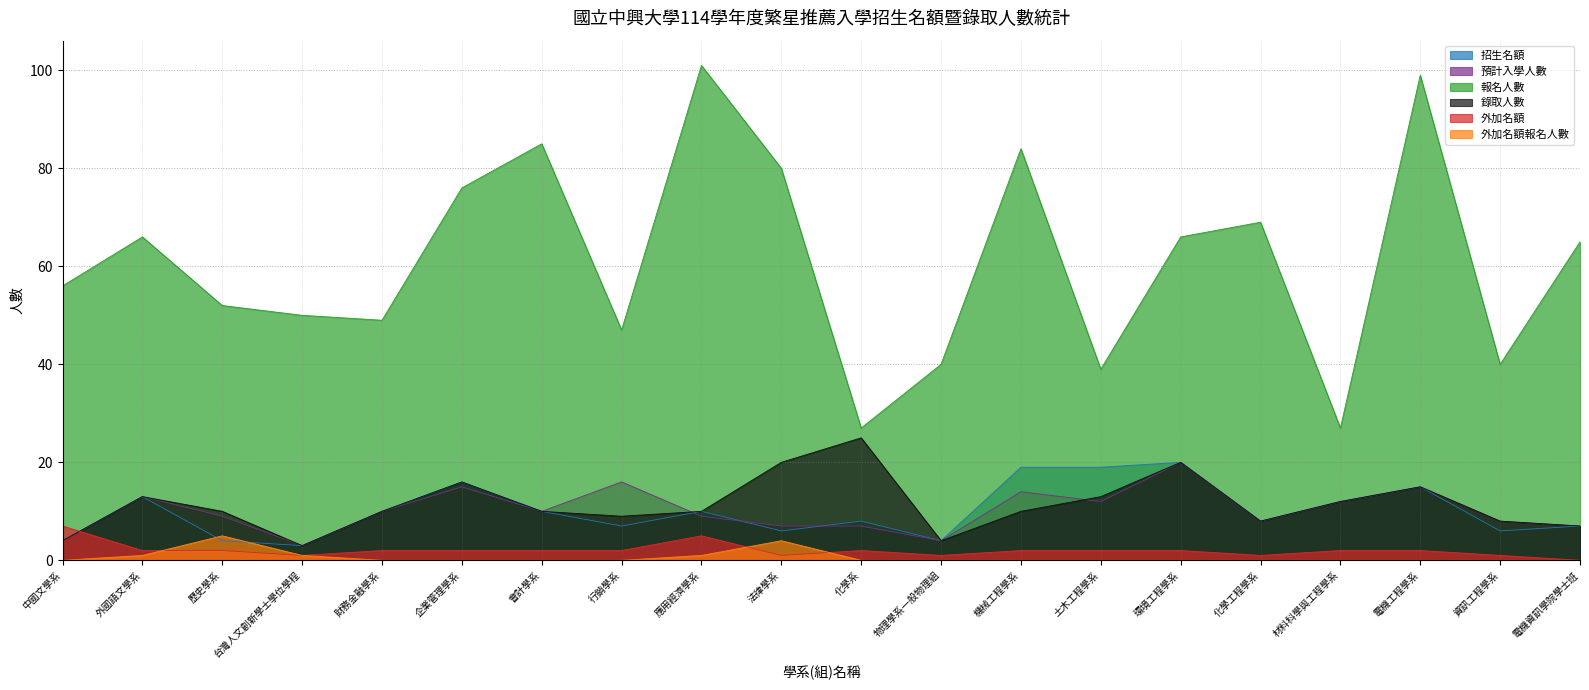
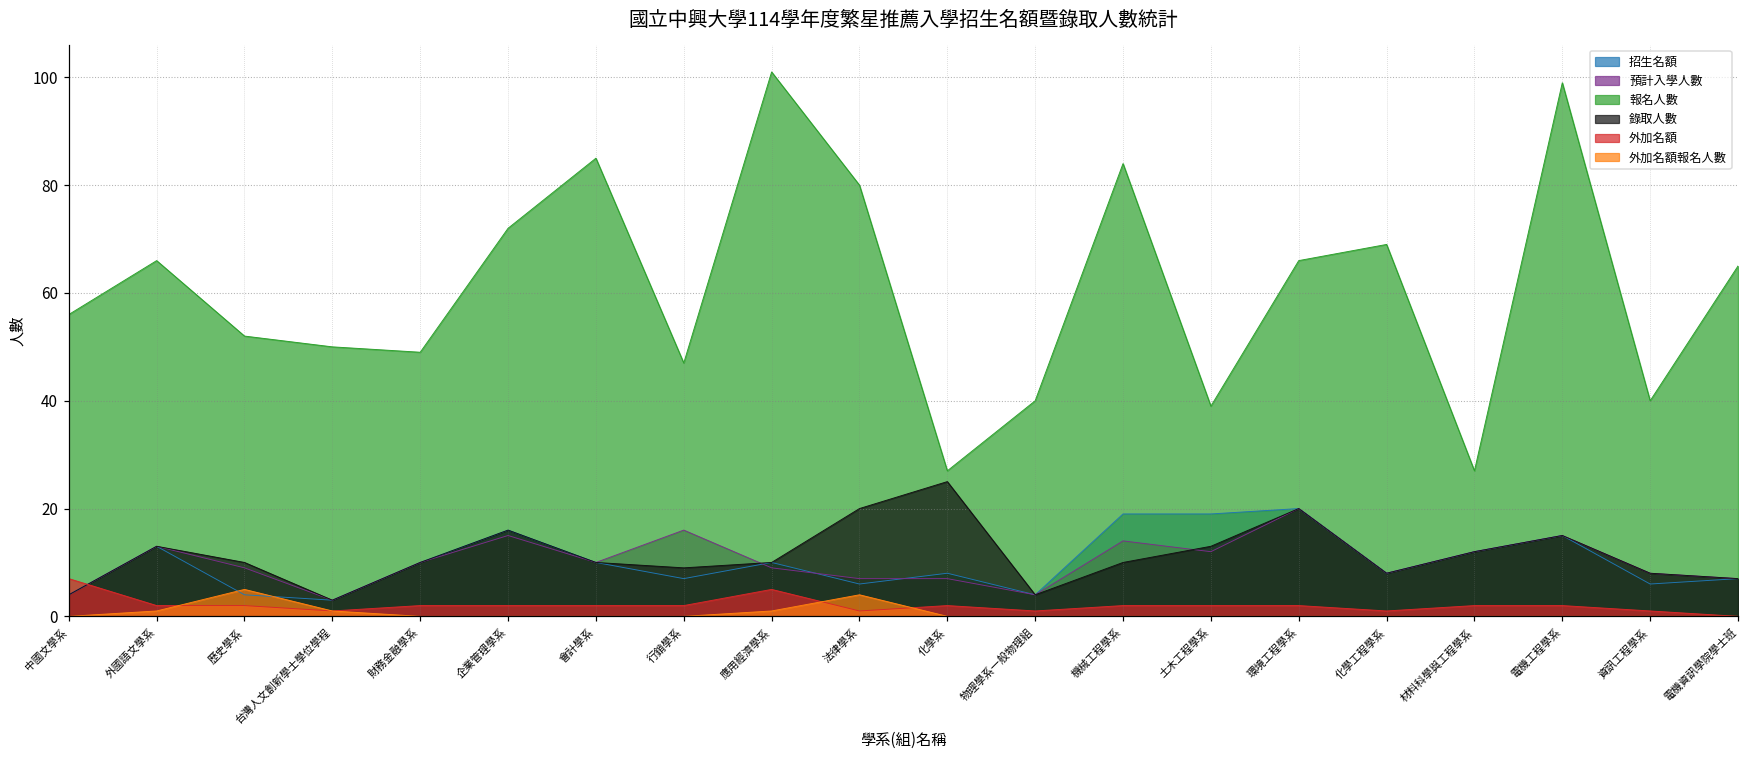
  {
    "招生名額": {
      "歷史學系": 4,
      "行銷學系": 7,
      "法律學系": 6,
      "化學系": 8,
      "機械工程學系": 19,
      "土木工程學系": 19,
      "資訊工程學系": 6
    },
    "預計入學人數": {
      "歷史學系": 9,
      "企業管理學系": 15,
      "行銷學系": 16,
      "應用經濟學系": 9,
      "法律學系": 7,
      "化學系": 7,
      "機械工程學系": 14,
      "土木工程學系": 12
    },
    "報名人數": {
      "中國文學系": 56,
      "外國語文學系": 66,
      "歷史學系": 52,
      "台灣人文創新學士學位學程": 50,
      "財務金融學系": 49,
-     "企業管理學系": 76,
+     "企業管理學系": 72,
      "會計學系": 85,
      "行銷學系": 47,
      "應用經濟學系": 101,
      "法律學系": 80,
      "化學系": 27,
      "物理學系一般物理組": 40,
      "機械工程學系": 84,
      "土木工程學系": 39,
      "環境工程學系": 66,
      "化學工程學系": 69,
      "材料科學與工程學系": 27,
      "電機工程學系": 99,
      "資訊工程學系": 40,
      "電機資訊學院學士班": 65
    },
    "錄取人數": {
      "歷史學系": 10,
      "行銷學系": 9,
      "法律學系": 20,
      "化學系": 25,
      "機械工程學系": 10,
      "土木工程學系": 13
    },
    "外加名額": {
      "中國文學系": 7,
      "外國語文學系": 2,
      "歷史學系": 2,
      "財務金融學系": 2,
      "企業管理學系": 2,
      "會計學系": 2,
      "行銷學系": 2,
      "應用經濟學系": 5,
      "法律學系": 1,
      "化學系": 2,
      "物理學系一般物理組": 1,
      "機械工程學系": 2,
      "土木工程學系": 2,
      "環境工程學系": 2,
      "化學工程學系": 1,
      "材料科學與工程學系": 2,
      "電機工程學系": 2,
      "資訊工程學系": 1
    },
    "外加名額報名人數": {
      "中國文學系": 0,
      "外國語文學系": 1,
      "歷史學系": 5,
      "財務金融學系": 0,
      "企業管理學系": 0,
      "會計學系": 0,
      "行銷學系": 0,
      "應用經濟學系": 1,
      "法律學系": 4,
      "化學系": 0,
      "物理學系一般物理組": 0,
      "機械工程學系": 0,
      "土木工程學系": 0,
      "環境工程學系": 0,
      "化學工程學系": 0,
      "材料科學與工程學系": 0,
      "電機工程學系": 0,
      "資訊工程學系": 0
    }
  }
